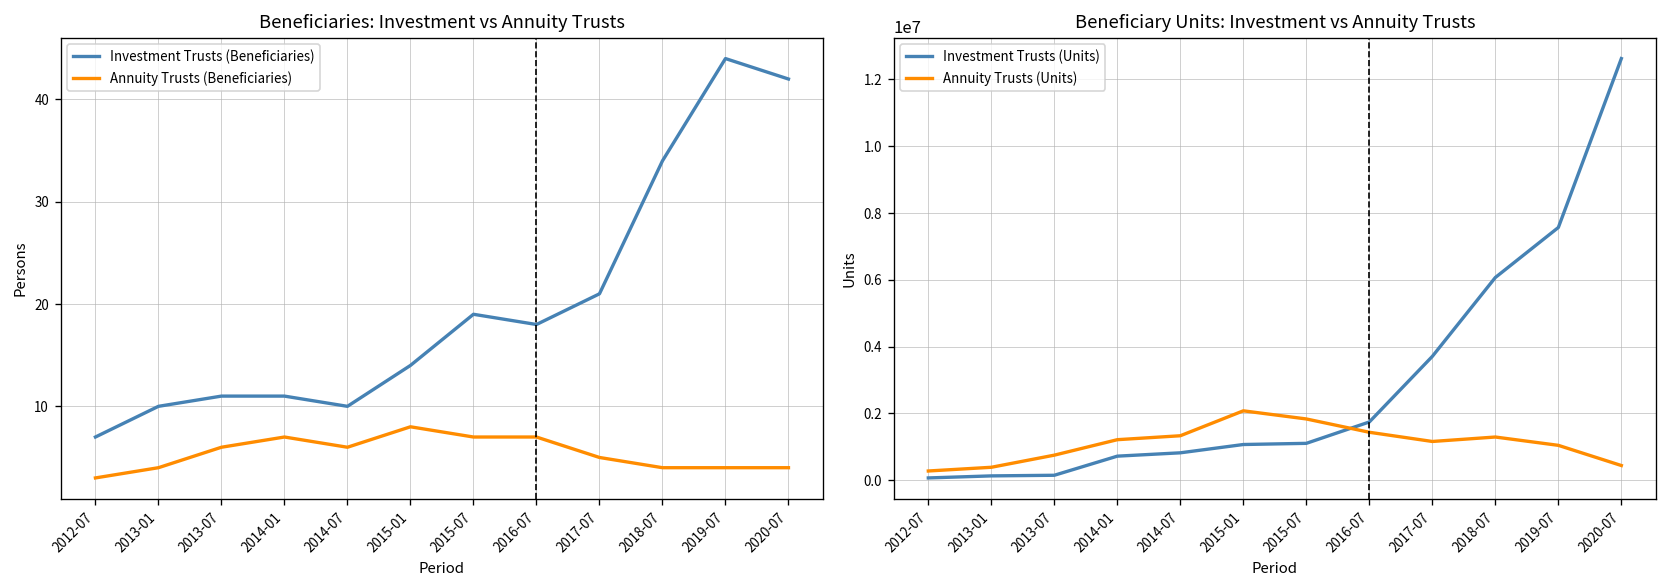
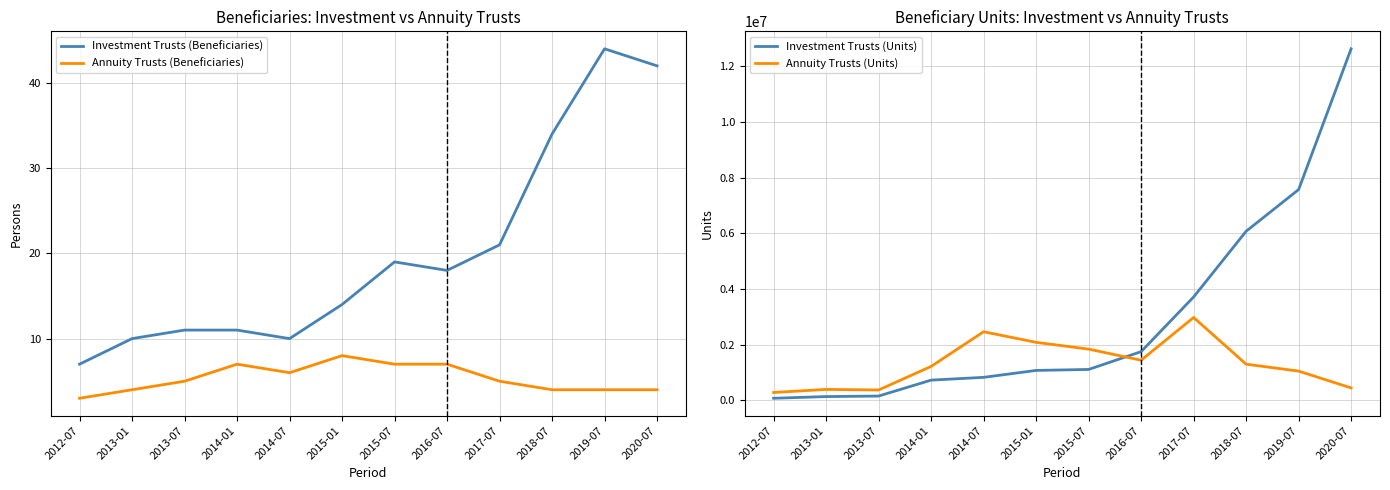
  {
    "Beneficiaries: Investment vs Annuity Trusts": {
      "Investment Trusts (Beneficiaries)": {
        "2012-07": 7,
        "2013-01": 10,
        "2013-07": 11,
        "2014-01": 11,
        "2014-07": 10,
        "2015-01": 14,
        "2015-07": 19,
        "2016-07": 18,
        "2017-07": 21,
        "2018-07": 34,
        "2019-07": 44,
        "2020-07": 42
      },
      "Annuity Trusts (Beneficiaries)": {
        "2012-07": 3,
        "2013-01": 4,
-       "2013-07": 6,
+       "2013-07": 5,
        "2014-01": 7,
        "2014-07": 6,
        "2015-01": 8,
        "2015-07": 7,
        "2016-07": 7,
        "2017-07": 5,
        "2018-07": 4,
        "2019-07": 4,
        "2020-07": 4
      }
    },
    "Beneficiary Units: Investment vs Annuity Trusts": {
      "Investment Trusts (Units)": {
        "2012-07": 100000,
        "2013-01": 100000,
        "2013-07": 200000,
        "2014-01": 700000,
        "2014-07": 800000,
        "2015-01": 1100000,
        "2015-07": 1100000,
        "2016-07": 1700000,
        "2017-07": 3700000,
        "2018-07": 6100000,
        "2019-07": 7600000,
        "2020-07": 12600000
      },
      "Annuity Trusts (Units)": {
        "2012-07": 300000,
        "2013-01": 400000,
-       "2013-07": 800000,
+       "2013-07": 400000,
        "2014-01": 1200000,
-       "2014-07": 1300000,
+       "2014-07": 2500000,
        "2015-01": 2100000,
        "2015-07": 1800000,
        "2016-07": 1400000,
-       "2017-07": 1200000,
+       "2017-07": 3000000,
        "2018-07": 1300000,
        "2019-07": 1000000,
        "2020-07": 400000
      }
    }
  }
